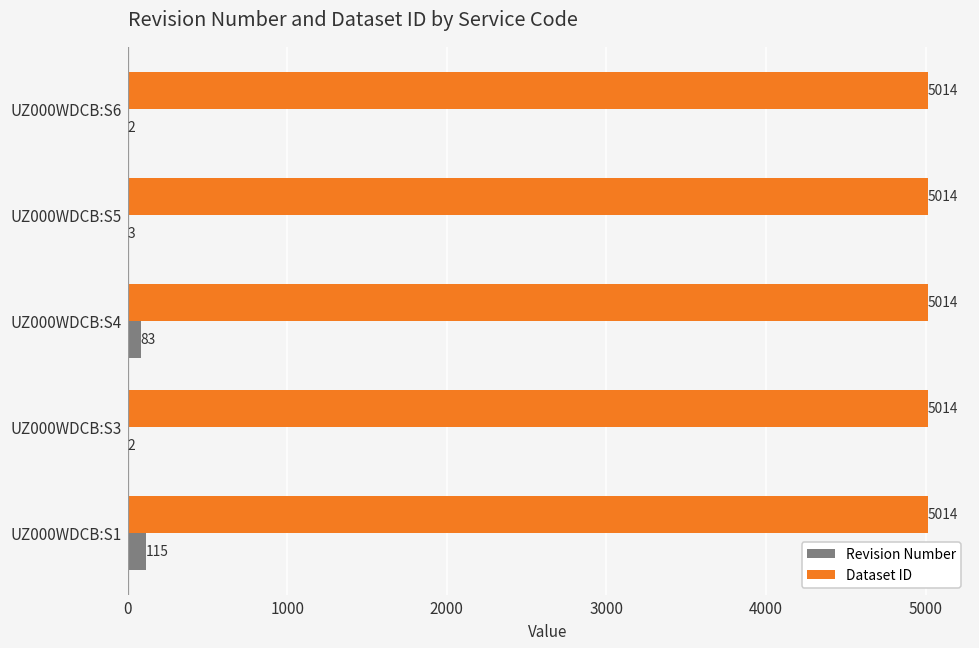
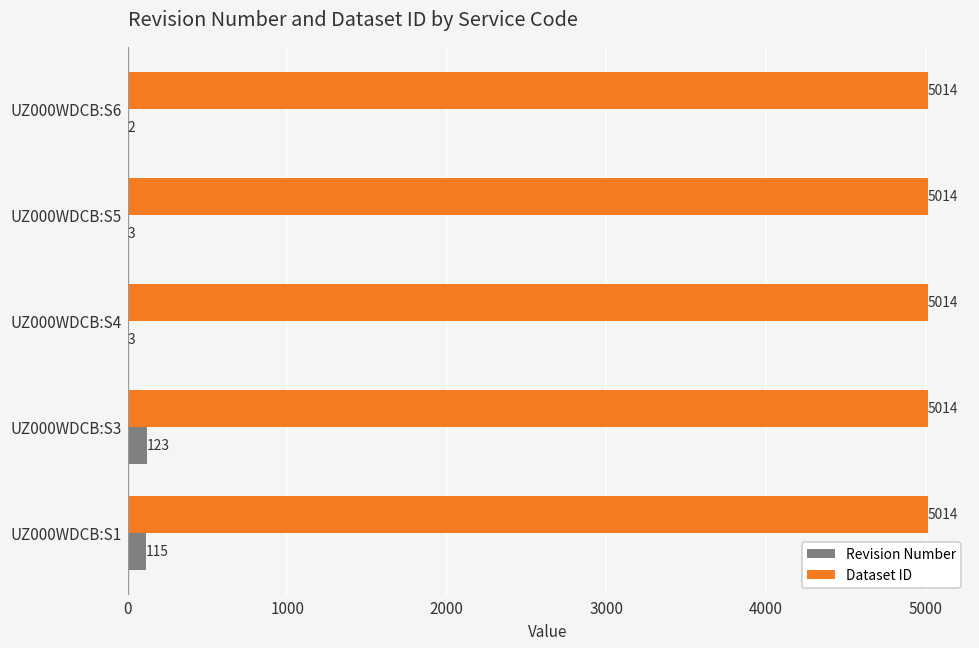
  {
    "Revision Number": {
      "UZ000WDCB:S6": 2,
      "UZ000WDCB:S5": 3,
-     "UZ000WDCB:S4": 83,
-     "UZ000WDCB:S3": 2,
+     "UZ000WDCB:S4": 3,
+     "UZ000WDCB:S3": 123,
      "UZ000WDCB:S1": 115
    },
    "Dataset ID": {
      "UZ000WDCB:S6": 5014,
      "UZ000WDCB:S5": 5014,
      "UZ000WDCB:S4": 5014,
      "UZ000WDCB:S3": 5014,
      "UZ000WDCB:S1": 5014
    }
  }
